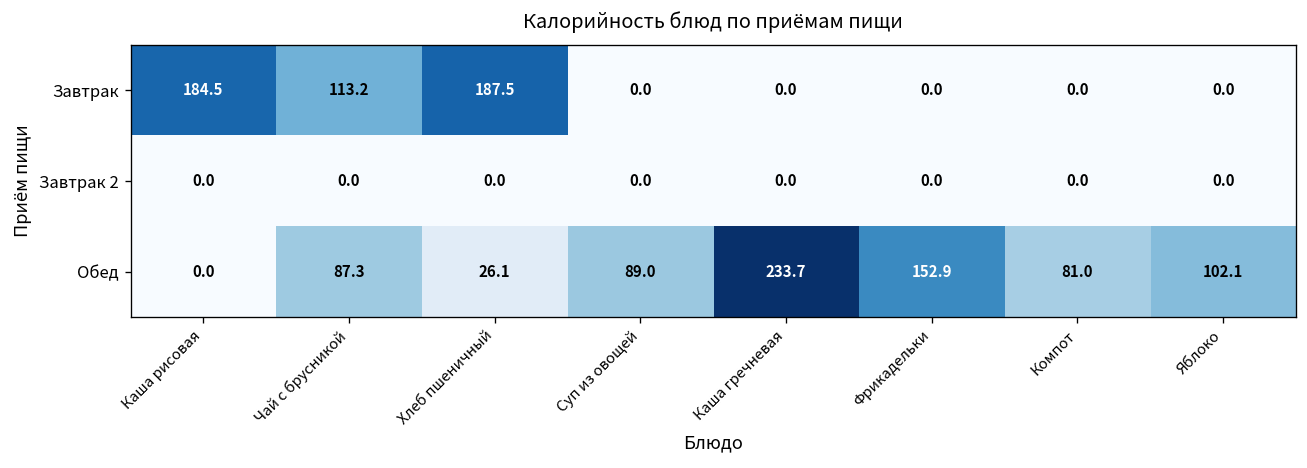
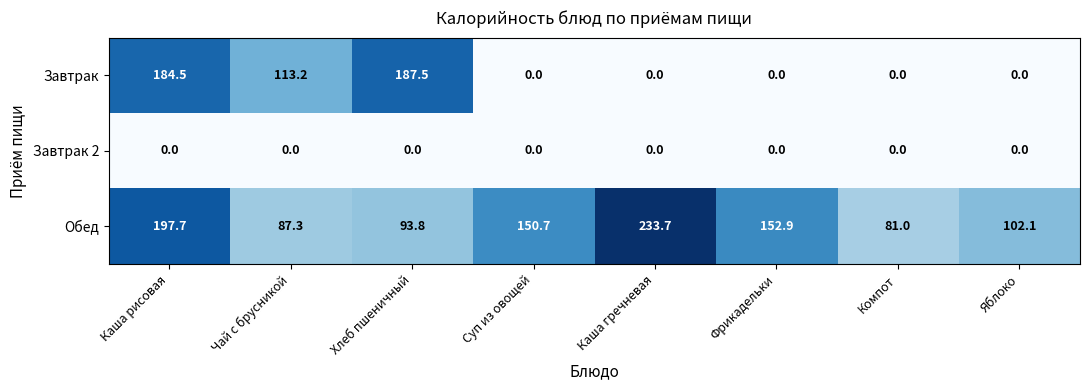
  {
    "Завтрак": {
      "Каша рисовая": 184.5,
      "Чай с брусникой": 113.2,
      "Хлеб пшеничный": 187.5,
      "Суп из овощей": 0.0,
      "Каша гречневая": 0.0,
      "Фрикадельки": 0.0,
      "Компот": 0.0,
      "Яблоко": 0.0
    },
    "Завтрак 2": {
      "Каша рисовая": 0.0,
      "Чай с брусникой": 0.0,
      "Хлеб пшеничный": 0.0,
      "Суп из овощей": 0.0,
      "Каша гречневая": 0.0,
      "Фрикадельки": 0.0,
      "Компот": 0.0,
      "Яблоко": 0.0
    },
    "Обед": {
-     "Каша рисовая": 0.0,
+     "Каша рисовая": 197.7,
      "Чай с брусникой": 87.3,
-     "Хлеб пшеничный": 26.1,
-     "Суп из овощей": 89.0,
+     "Хлеб пшеничный": 93.8,
+     "Суп из овощей": 150.7,
      "Каша гречневая": 233.7,
      "Фрикадельки": 152.9,
      "Компот": 81.0,
      "Яблоко": 102.1
    }
  }
